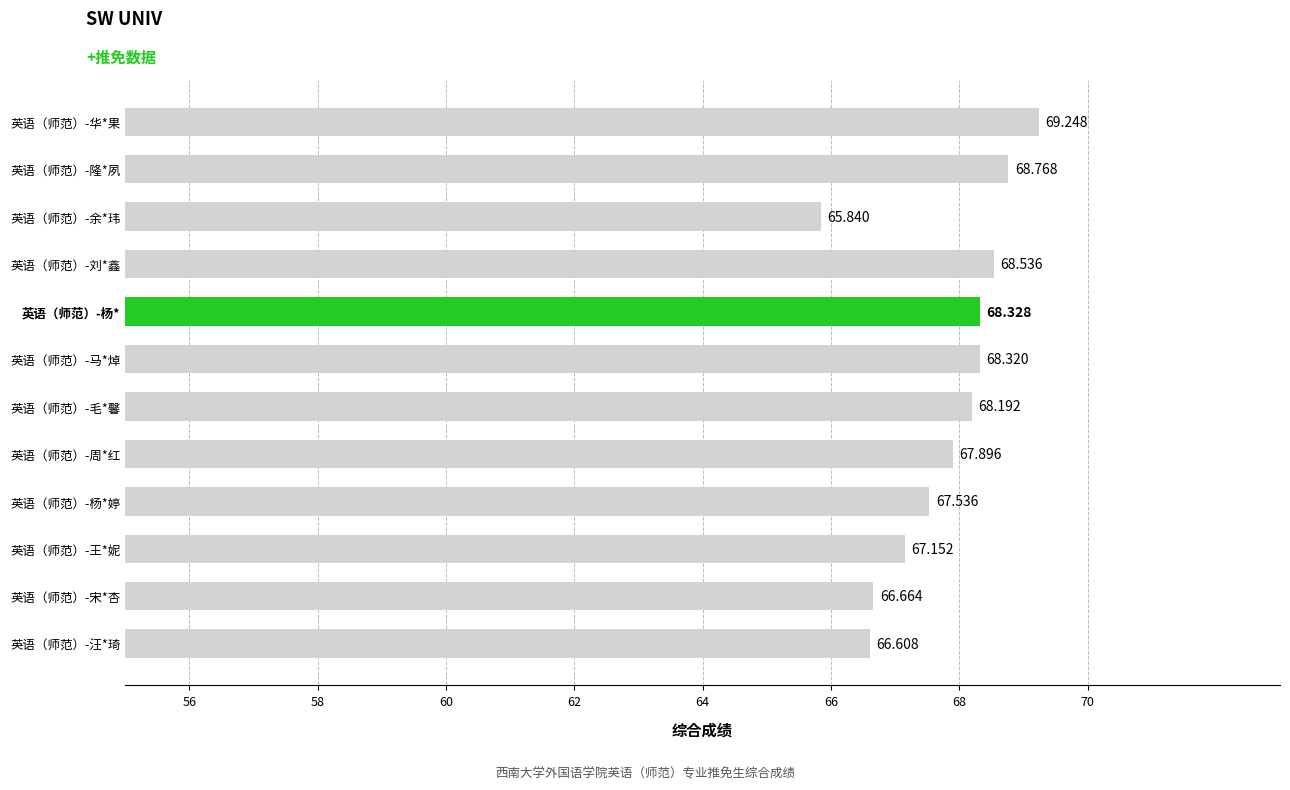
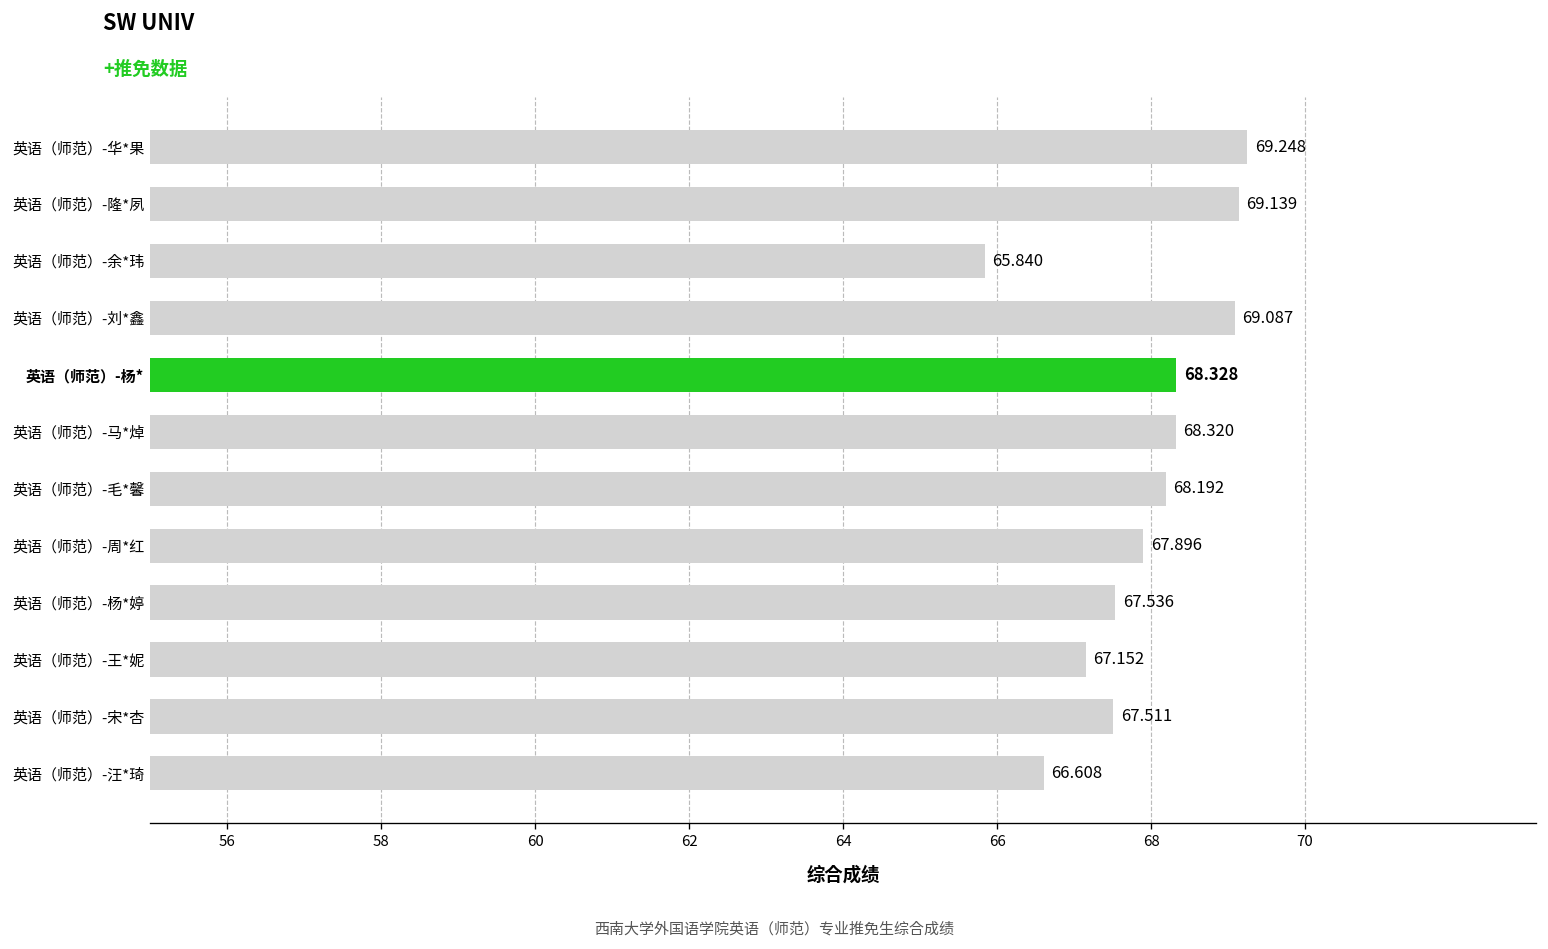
  {
    "英语（师范）-华*果": 69.248,
-   "英语（师范）-隆*夙": 68.768,
+   "英语（师范）-隆*夙": 69.139,
    "英语（师范）-余*玮": 65.840,
-   "英语（师范）-刘*鑫": 68.536,
+   "英语（师范）-刘*鑫": 69.087,
    "英语（师范）-杨*": 68.328,
    "英语（师范）-马*焯": 68.320,
    "英语（师范）-毛*馨": 68.192,
    "英语（师范）-周*红": 67.896,
    "英语（师范）-杨*婷": 67.536,
    "英语（师范）-王*妮": 67.152,
-   "英语（师范）-宋*杏": 66.664,
+   "英语（师范）-宋*杏": 67.511,
    "英语（师范）-汪*琦": 66.608
  }
